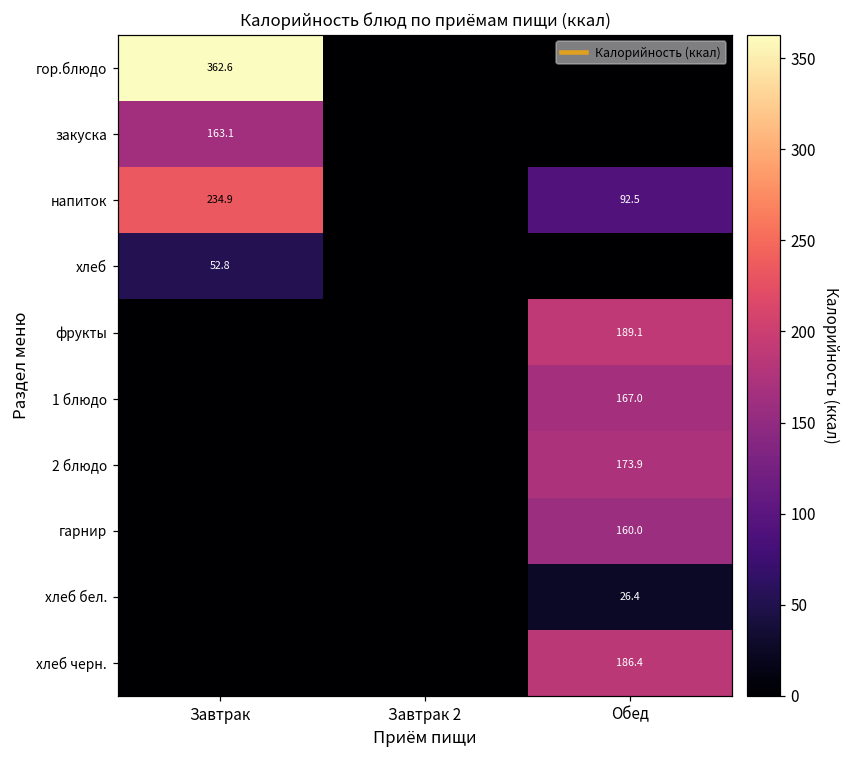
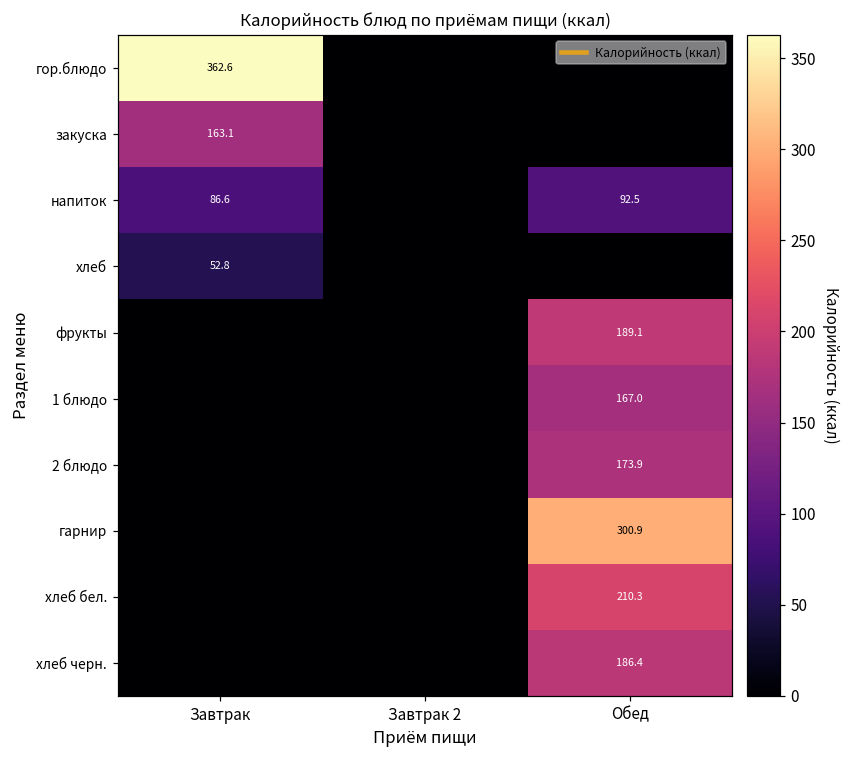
  {
    "гор.блюдо": {
      "Завтрак": 362.6
    },
    "закуска": {
      "Завтрак": 163.1
    },
    "напиток": {
-     "Завтрак": 234.9,
+     "Завтрак": 86.6,
      "Обед": 92.5
    },
    "хлеб": {
      "Завтрак": 52.8
    },
    "фрукты": {
      "Обед": 189.1
    },
    "1 блюдо": {
      "Обед": 167.0
    },
    "2 блюдо": {
      "Обед": 173.9
    },
    "гарнир": {
-     "Обед": 160.0
+     "Обед": 300.9
    },
    "хлеб бел.": {
-     "Обед": 26.4
+     "Обед": 210.3
    },
    "хлеб черн.": {
      "Обед": 186.4
    }
  }
